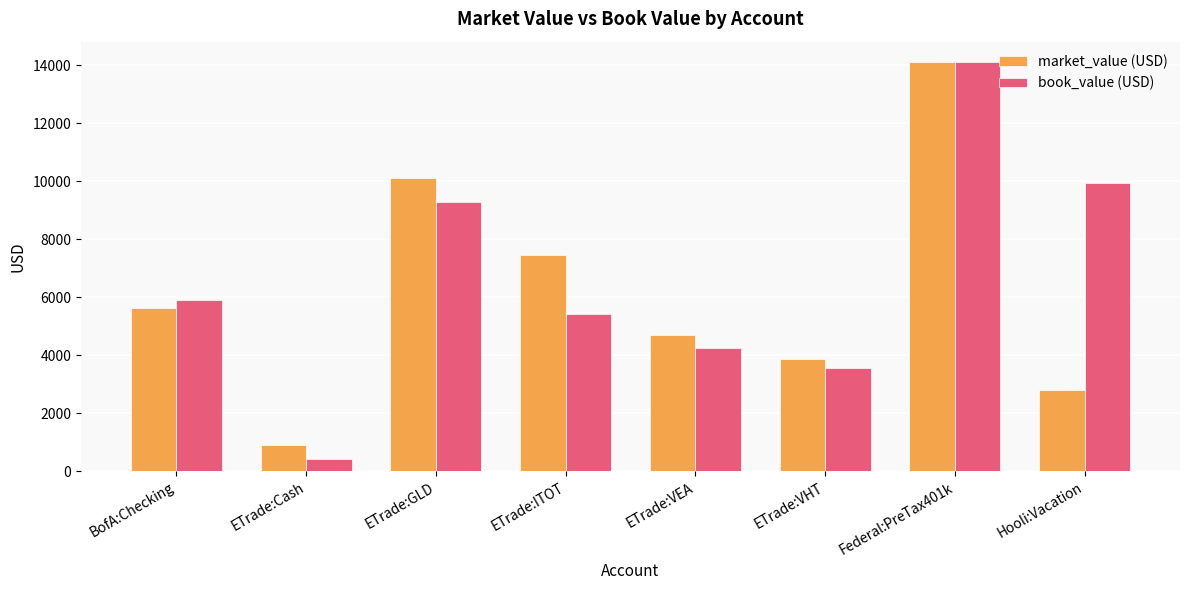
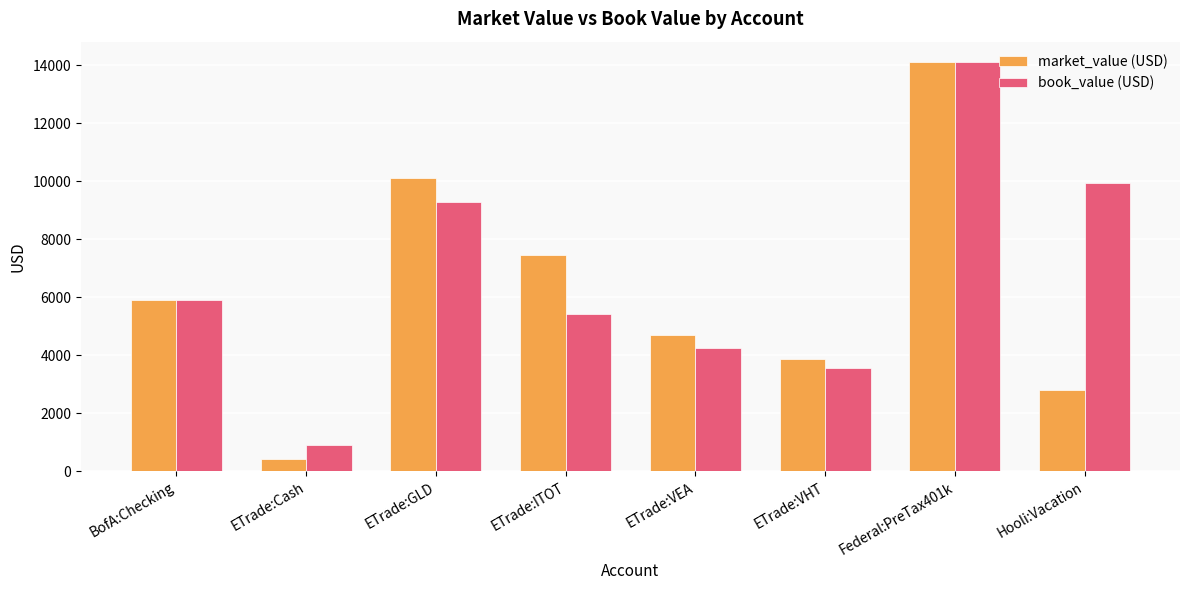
  {
    "market_value (USD)": {
-     "BofA:Checking": 5600,
-     "ETrade:Cash": 900,
+     "BofA:Checking": 5900,
+     "ETrade:Cash": 400,
      "ETrade:GLD": 10100,
      "ETrade:ITOT": 7500,
      "ETrade:VEA": 4700,
      "ETrade:VHT": 3900,
      "Federal:PreTax401k": 14100,
      "Hooli:Vacation": 2800
    },
    "book_value (USD)": {
      "BofA:Checking": 5900,
-     "ETrade:Cash": 400,
+     "ETrade:Cash": 900,
      "ETrade:GLD": 9300,
      "ETrade:ITOT": 5400,
      "ETrade:VEA": 4300,
      "ETrade:VHT": 3600,
      "Federal:PreTax401k": 14100,
      "Hooli:Vacation": 9900
    }
  }
